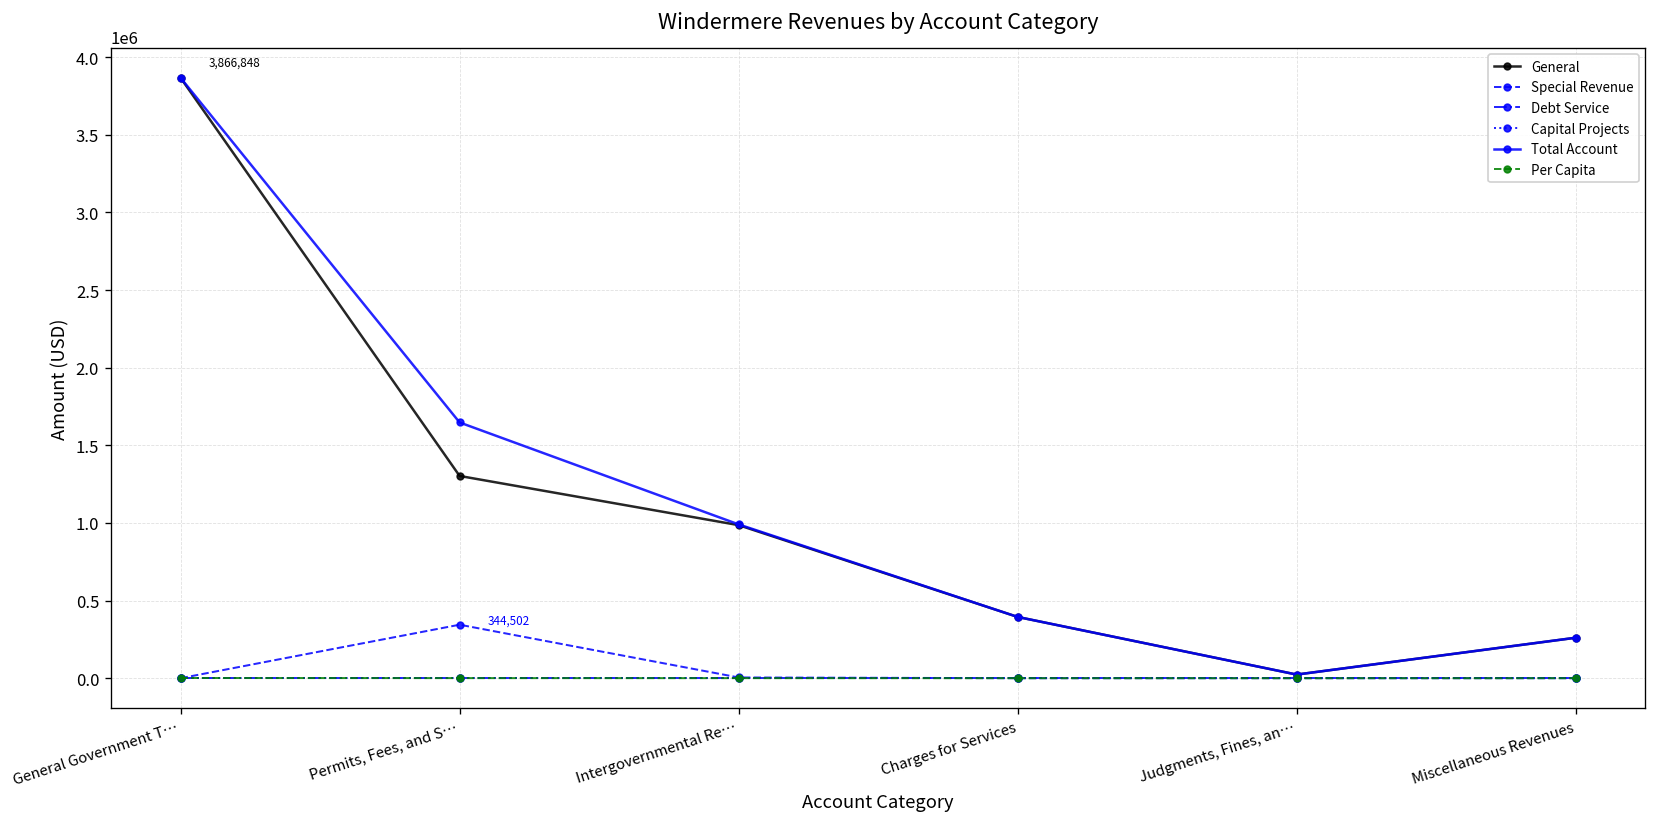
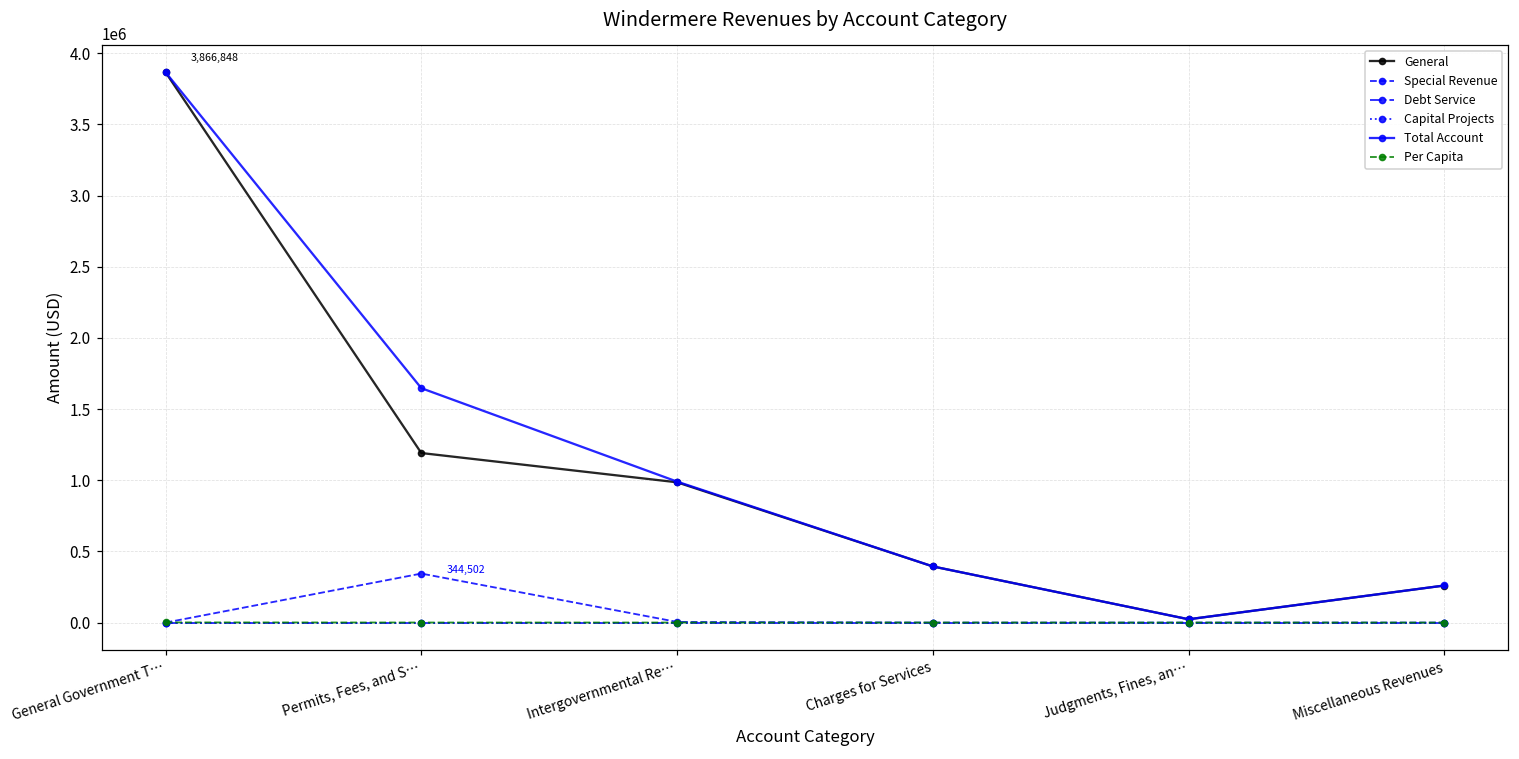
  {
    "General": {
-     "Permits, Fees, and S…": 1300000
+     "Permits, Fees, and S…": 1190000
    },
    "Per Capita": {
      "Permits, Fees, and S…": 0
    }
  }
